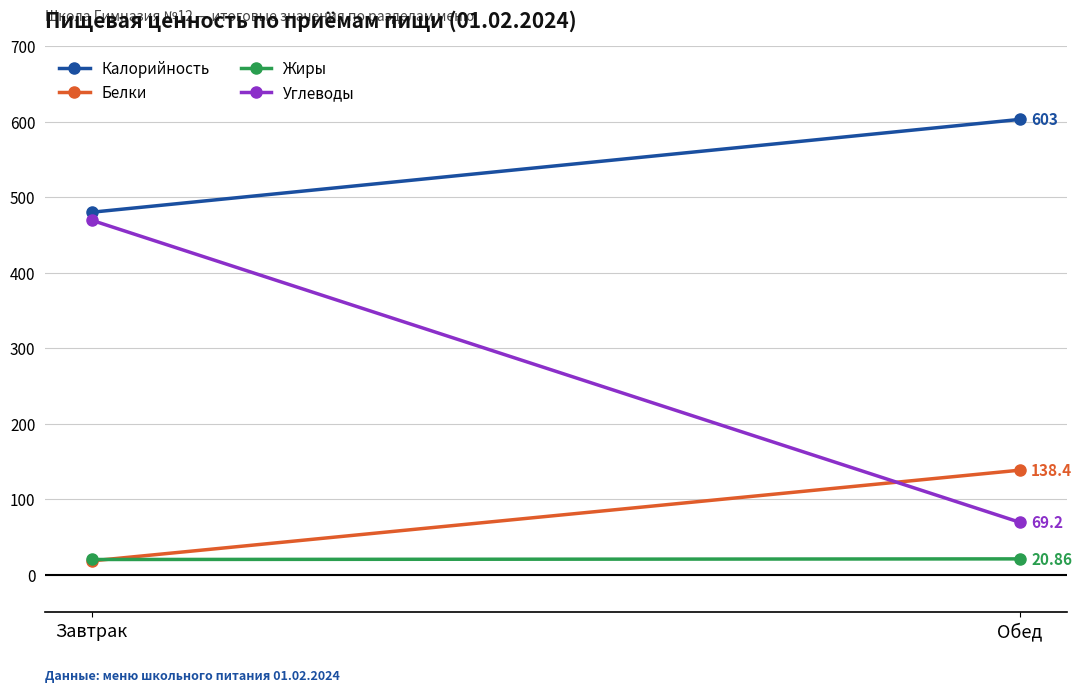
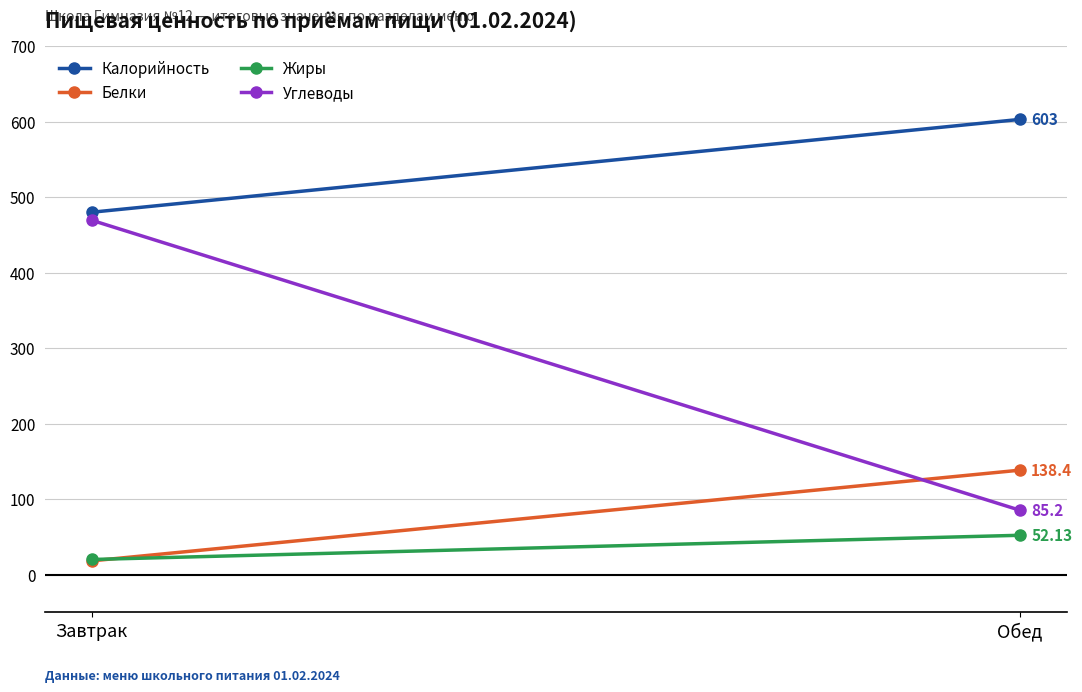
  {
    "Калорийность": {
      "Обед": 603
    },
    "Белки": {
      "Обед": 138.4
    },
    "Жиры": {
-     "Обед": 20.86
+     "Обед": 52.13
    },
    "Углеводы": {
-     "Обед": 69.2
+     "Обед": 85.2
    }
  }
